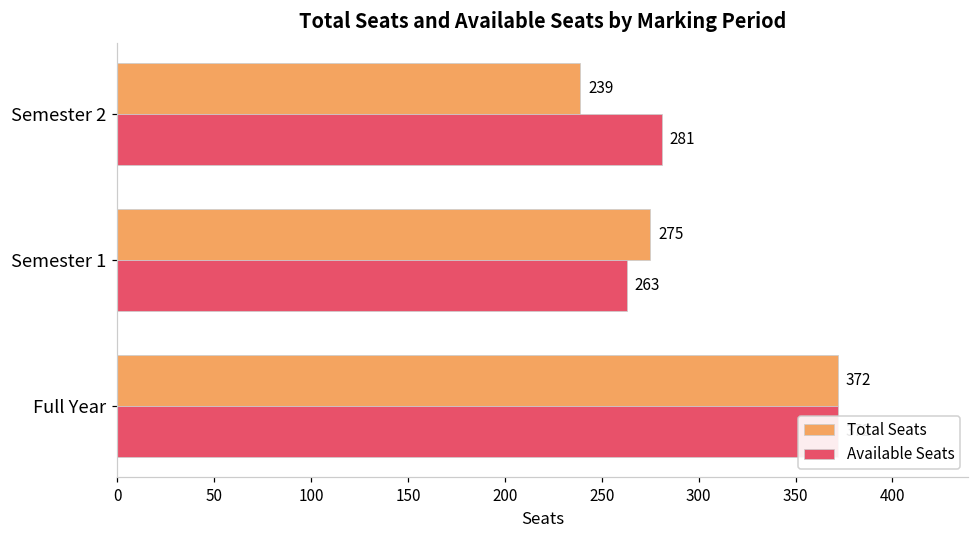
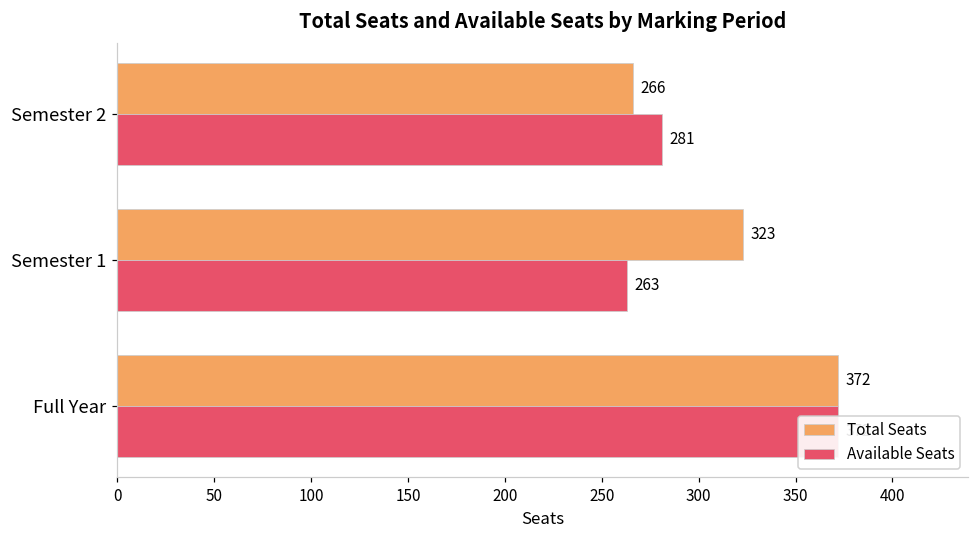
  {
    "Total Seats": {
-     "Semester 2": 239,
-     "Semester 1": 275,
+     "Semester 2": 266,
+     "Semester 1": 323,
      "Full Year": 372
    },
    "Available Seats": {
      "Semester 2": 281,
      "Semester 1": 263
    }
  }
